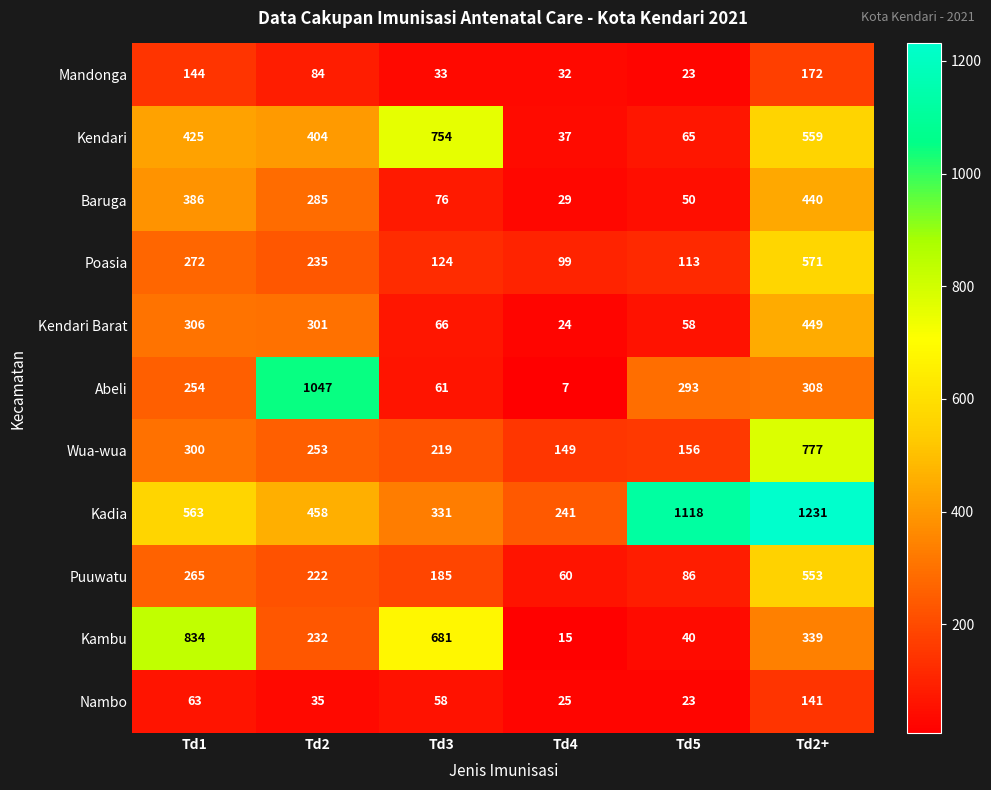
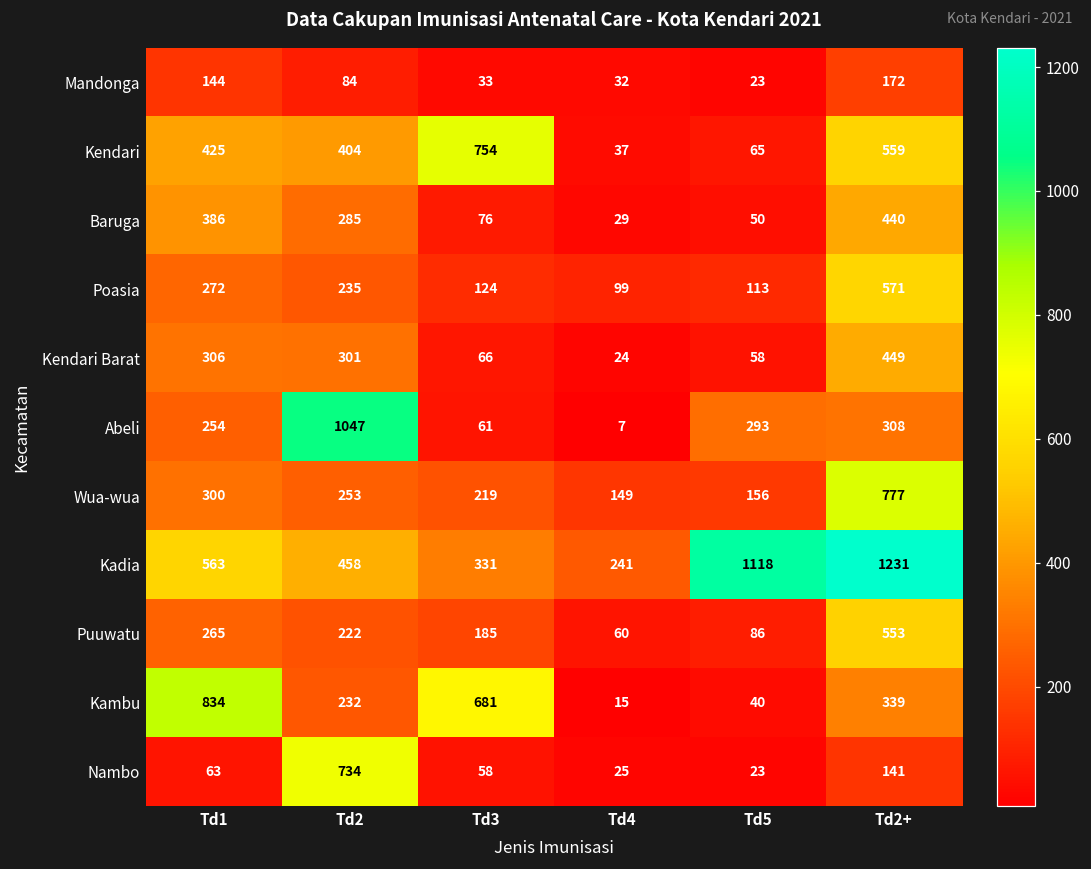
  {
    "Mandonga": {
      "Td1": 144,
      "Td2": 84,
      "Td3": 33,
      "Td4": 32,
      "Td5": 23,
      "Td2+": 172
    },
    "Kendari": {
      "Td1": 425,
      "Td2": 404,
      "Td3": 754,
      "Td4": 37,
      "Td5": 65,
      "Td2+": 559
    },
    "Baruga": {
      "Td1": 386,
      "Td2": 285,
      "Td3": 76,
      "Td4": 29,
      "Td5": 50,
      "Td2+": 440
    },
    "Poasia": {
      "Td1": 272,
      "Td2": 235,
      "Td3": 124,
      "Td4": 99,
      "Td5": 113,
      "Td2+": 571
    },
    "Kendari Barat": {
      "Td1": 306,
      "Td2": 301,
      "Td3": 66,
      "Td4": 24,
      "Td5": 58,
      "Td2+": 449
    },
    "Abeli": {
      "Td1": 254,
      "Td2": 1047,
      "Td3": 61,
      "Td4": 7,
      "Td5": 293,
      "Td2+": 308
    },
    "Wua-wua": {
      "Td1": 300,
      "Td2": 253,
      "Td3": 219,
      "Td4": 149,
      "Td5": 156,
      "Td2+": 777
    },
    "Kadia": {
      "Td1": 563,
      "Td2": 458,
      "Td3": 331,
      "Td4": 241,
      "Td5": 1118,
      "Td2+": 1231
    },
    "Puuwatu": {
      "Td1": 265,
      "Td2": 222,
      "Td3": 185,
      "Td4": 60,
      "Td5": 86,
      "Td2+": 553
    },
    "Kambu": {
      "Td1": 834,
      "Td2": 232,
      "Td3": 681,
      "Td4": 15,
      "Td5": 40,
      "Td2+": 339
    },
    "Nambo": {
      "Td1": 63,
-     "Td2": 35,
+     "Td2": 734,
      "Td3": 58,
      "Td4": 25,
      "Td5": 23,
      "Td2+": 141
    }
  }
